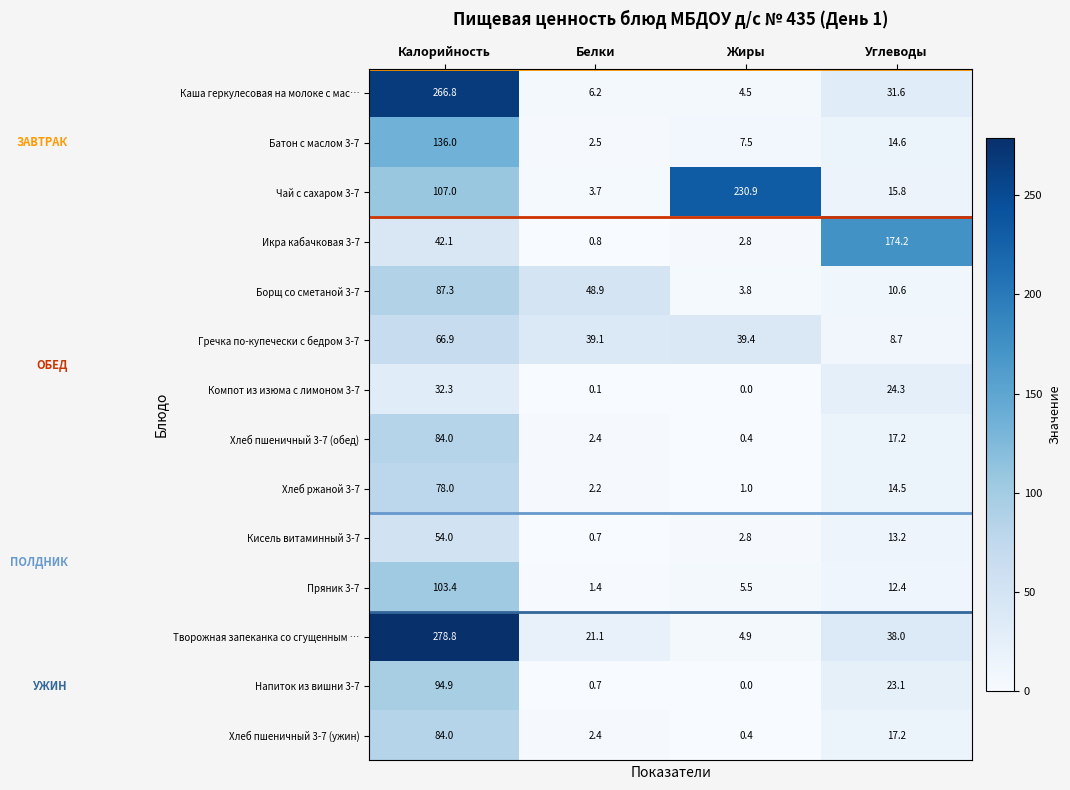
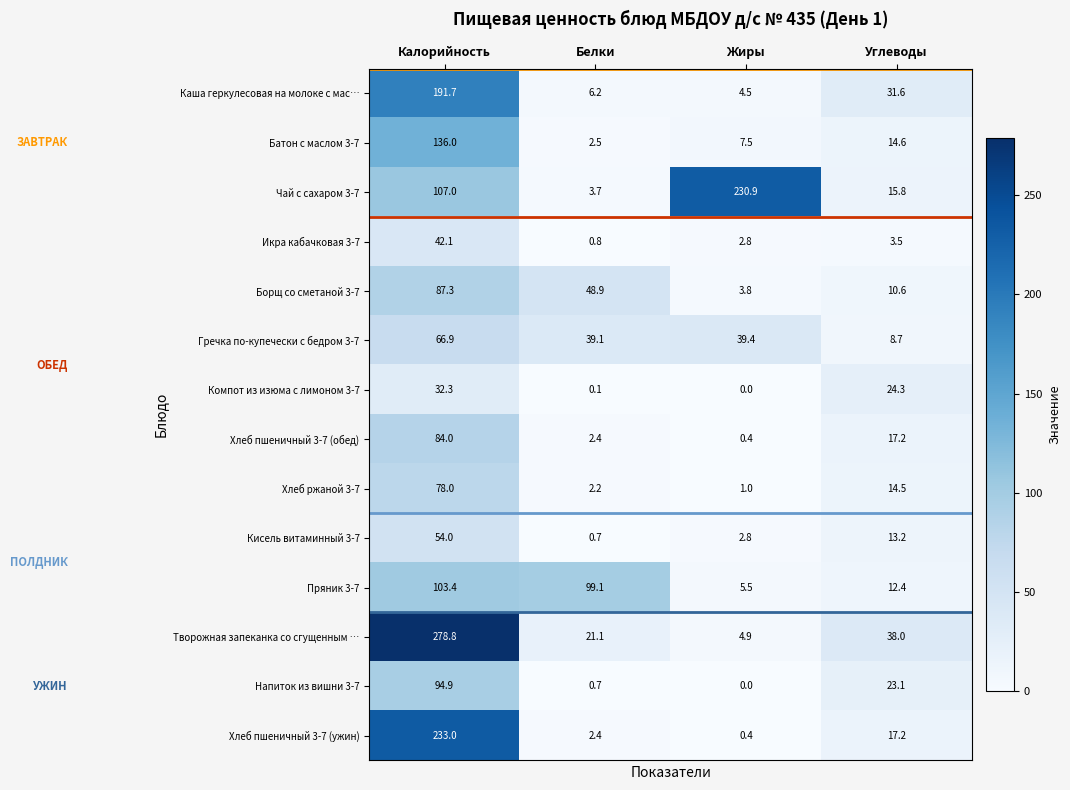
  {
    "Каша геркулесовая на молоке с мас…": {
-     "Калорийность": 266.8,
+     "Калорийность": 191.7,
      "Белки": 6.2,
      "Жиры": 4.5,
      "Углеводы": 31.6
    },
    "Батон с маслом 3-7": {
      "Калорийность": 136.0,
      "Белки": 2.5,
      "Жиры": 7.5,
      "Углеводы": 14.6
    },
    "Чай с сахаром 3-7": {
      "Калорийность": 107.0,
      "Белки": 3.7,
      "Жиры": 230.9,
      "Углеводы": 15.8
    },
    "Икра кабачковая 3-7": {
      "Калорийность": 42.1,
      "Белки": 0.8,
      "Жиры": 2.8,
-     "Углеводы": 174.2
+     "Углеводы": 3.5
    },
    "Борщ со сметаной 3-7": {
      "Калорийность": 87.3,
      "Белки": 48.9,
      "Жиры": 3.8,
      "Углеводы": 10.6
    },
    "Гречка по-купечески с бедром 3-7": {
      "Калорийность": 66.9,
      "Белки": 39.1,
      "Жиры": 39.4,
      "Углеводы": 8.7
    },
    "Компот из изюма с лимоном 3-7": {
      "Калорийность": 32.3,
      "Белки": 0.1,
      "Жиры": 0.0,
      "Углеводы": 24.3
    },
    "Хлеб пшеничный 3-7 (обед)": {
      "Калорийность": 84.0,
      "Белки": 2.4,
      "Жиры": 0.4,
      "Углеводы": 17.2
    },
    "Хлеб ржаной 3-7": {
      "Калорийность": 78.0,
      "Белки": 2.2,
      "Жиры": 1.0,
      "Углеводы": 14.5
    },
    "Кисель витаминный 3-7": {
      "Калорийность": 54.0,
      "Белки": 0.7,
      "Жиры": 2.8,
      "Углеводы": 13.2
    },
    "Пряник 3-7": {
      "Калорийность": 103.4,
-     "Белки": 1.4,
+     "Белки": 99.1,
      "Жиры": 5.5,
      "Углеводы": 12.4
    },
    "Творожная запеканка со сгущенным …": {
      "Калорийность": 278.8,
      "Белки": 21.1,
      "Жиры": 4.9,
      "Углеводы": 38.0
    },
    "Напиток из вишни 3-7": {
      "Калорийность": 94.9,
      "Белки": 0.7,
      "Жиры": 0.0,
      "Углеводы": 23.1
    },
    "Хлеб пшеничный 3-7 (ужин)": {
-     "Калорийность": 84.0,
+     "Калорийность": 233.0,
      "Белки": 2.4,
      "Жиры": 0.4,
      "Углеводы": 17.2
    }
  }
